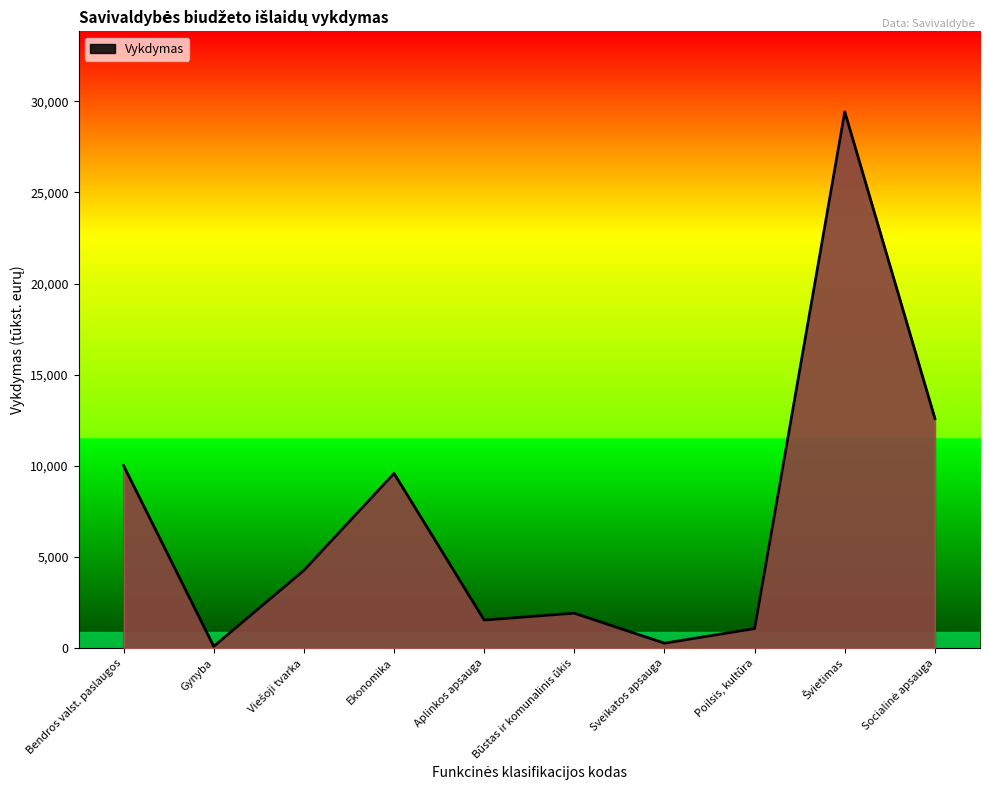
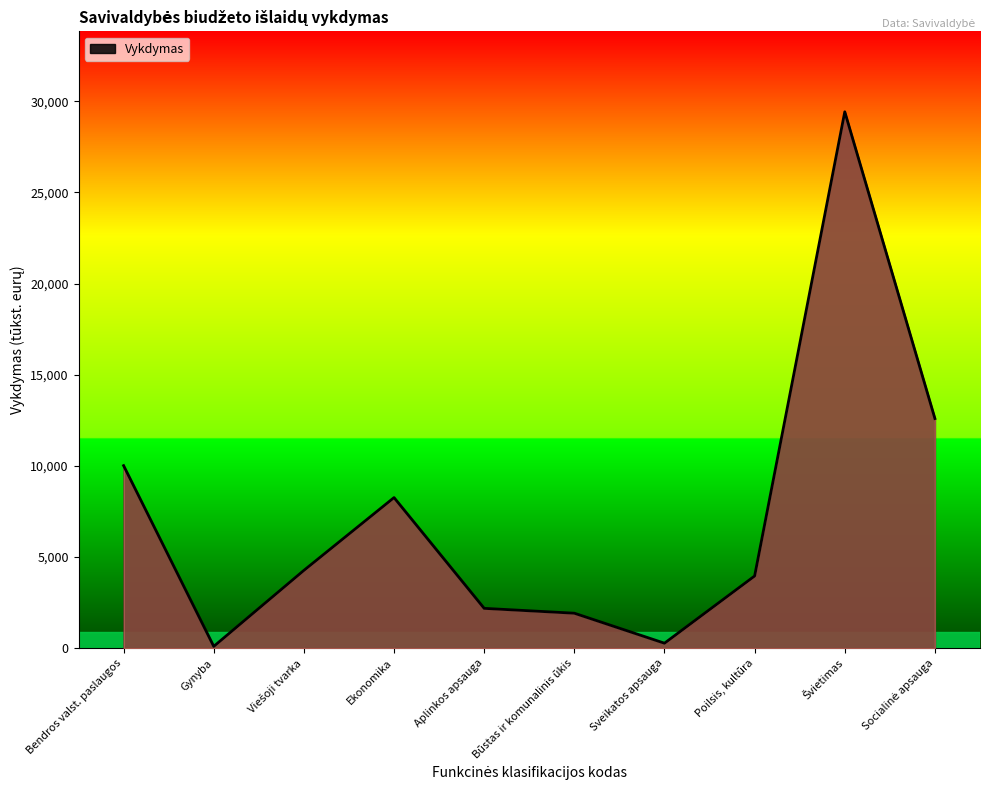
  {
    "Bendros valst. paslaugos": "10,000",
    "Viešoji tvarka": "4,300",
-   "Ekonomika": "9,600",
-   "Aplinkos apsauga": "1,500",
+   "Ekonomika": "8,300",
+   "Aplinkos apsauga": "2,200",
    "Būstas ir komunalinis ūkis": "1,900",
-   "Poilsis, kultūra": "1,100",
+   "Poilsis, kultūra": "4,000",
    "Švietimas": "29,400",
    "Socialinė apsauga": "12,600"
  }
